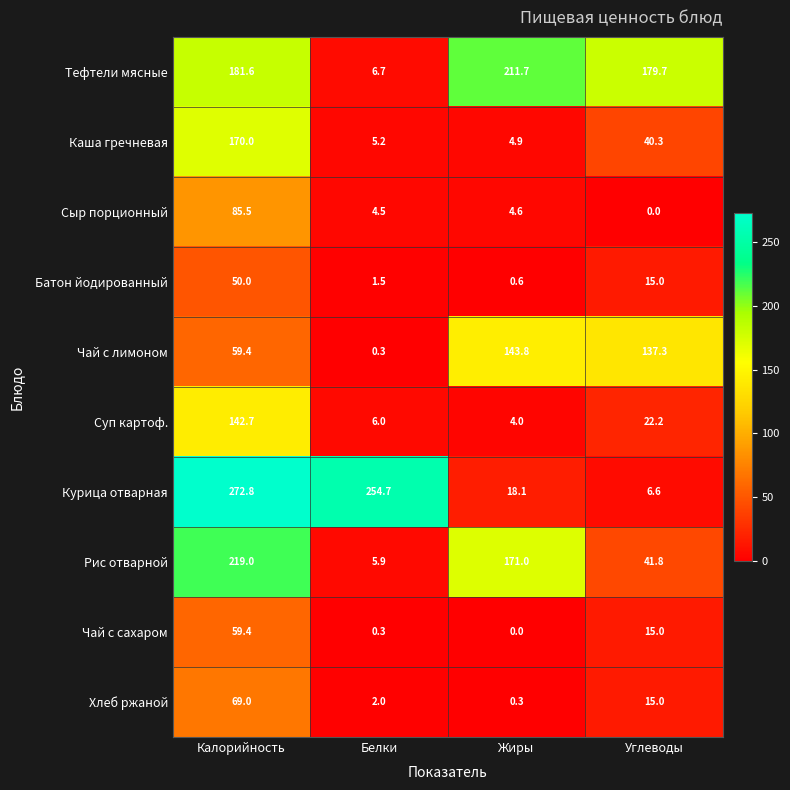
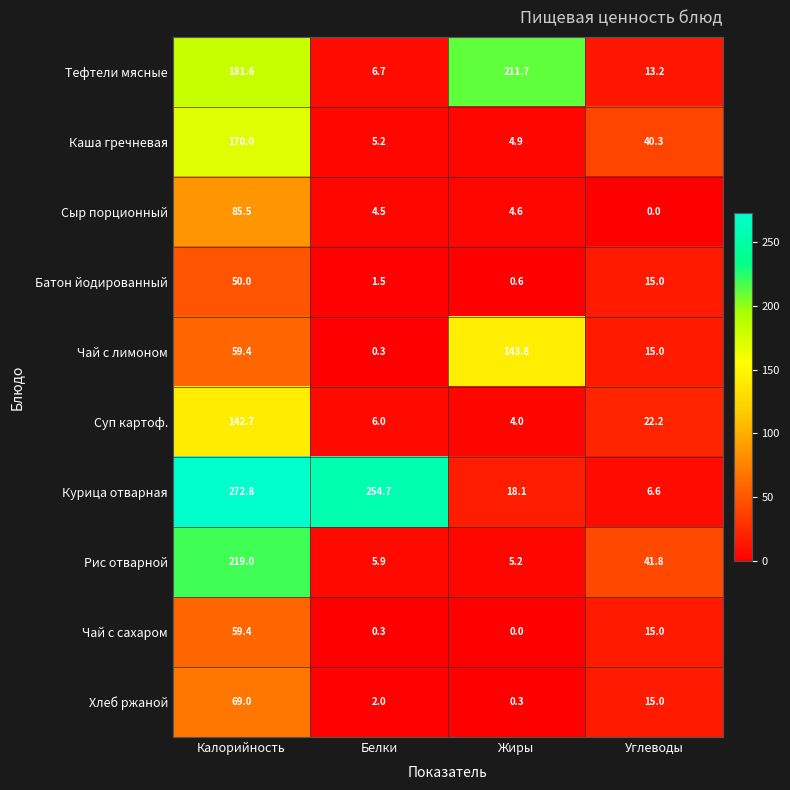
  {
    "Тефтели мясные": {
      "Калорийность": 181.6,
      "Белки": 6.7,
      "Жиры": 211.7,
-     "Углеводы": 179.7
+     "Углеводы": 13.2
    },
    "Каша гречневая": {
      "Калорийность": 170.0,
      "Белки": 5.2,
      "Жиры": 4.9,
      "Углеводы": 40.3
    },
    "Сыр порционный": {
      "Калорийность": 85.5,
      "Белки": 4.5,
      "Жиры": 4.6,
      "Углеводы": 0.0
    },
    "Батон йодированный": {
      "Калорийность": 50.0,
      "Белки": 1.5,
      "Жиры": 0.6,
      "Углеводы": 15.0
    },
    "Чай с лимоном": {
      "Калорийность": 59.4,
      "Белки": 0.3,
      "Жиры": 143.8,
-     "Углеводы": 137.3
+     "Углеводы": 15.0
    },
    "Суп картоф.": {
      "Калорийность": 142.7,
      "Белки": 6.0,
      "Жиры": 4.0,
      "Углеводы": 22.2
    },
    "Курица отварная": {
      "Калорийность": 272.8,
      "Белки": 254.7,
      "Жиры": 18.1,
      "Углеводы": 6.6
    },
    "Рис отварной": {
      "Калорийность": 219.0,
      "Белки": 5.9,
-     "Жиры": 171.0,
+     "Жиры": 5.2,
      "Углеводы": 41.8
    },
    "Чай с сахаром": {
      "Калорийность": 59.4,
      "Белки": 0.3,
      "Жиры": 0.0,
      "Углеводы": 15.0
    },
    "Хлеб ржаной": {
      "Калорийность": 69.0,
      "Белки": 2.0,
      "Жиры": 0.3,
      "Углеводы": 15.0
    }
  }
